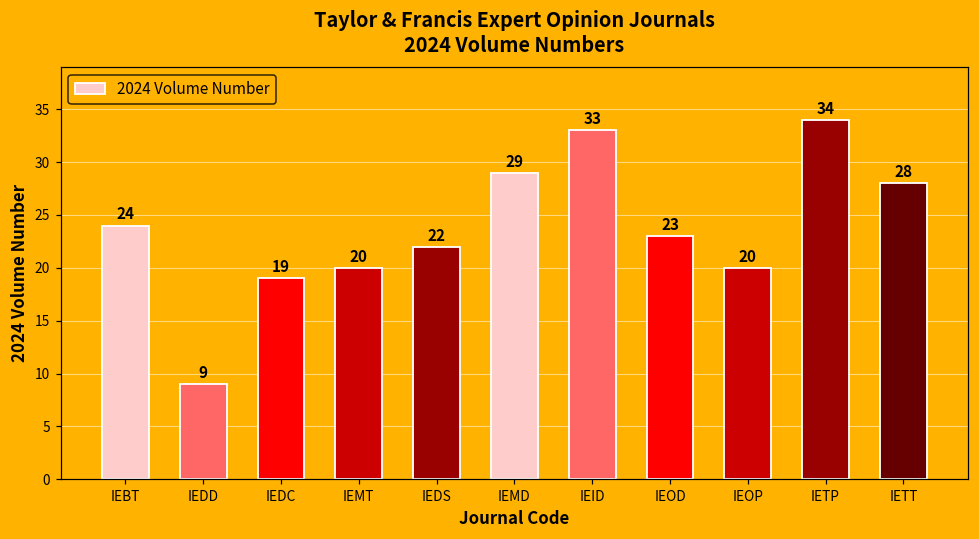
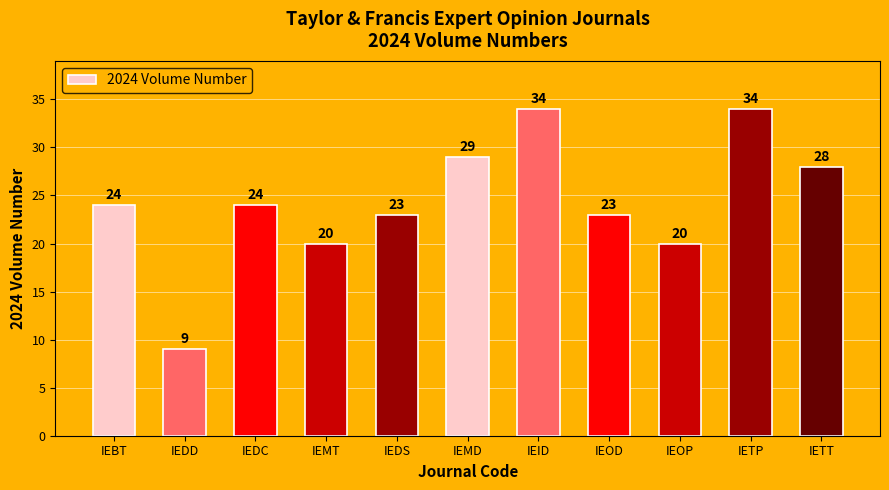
  {
    "IEBT": 24,
    "IEDD": 9,
-   "IEDC": 19,
+   "IEDC": 24,
    "IEMT": 20,
-   "IEDS": 22,
+   "IEDS": 23,
    "IEMD": 29,
-   "IEID": 33,
+   "IEID": 34,
    "IEOD": 23,
    "IEOP": 20,
    "IETP": 34,
    "IETT": 28
  }
